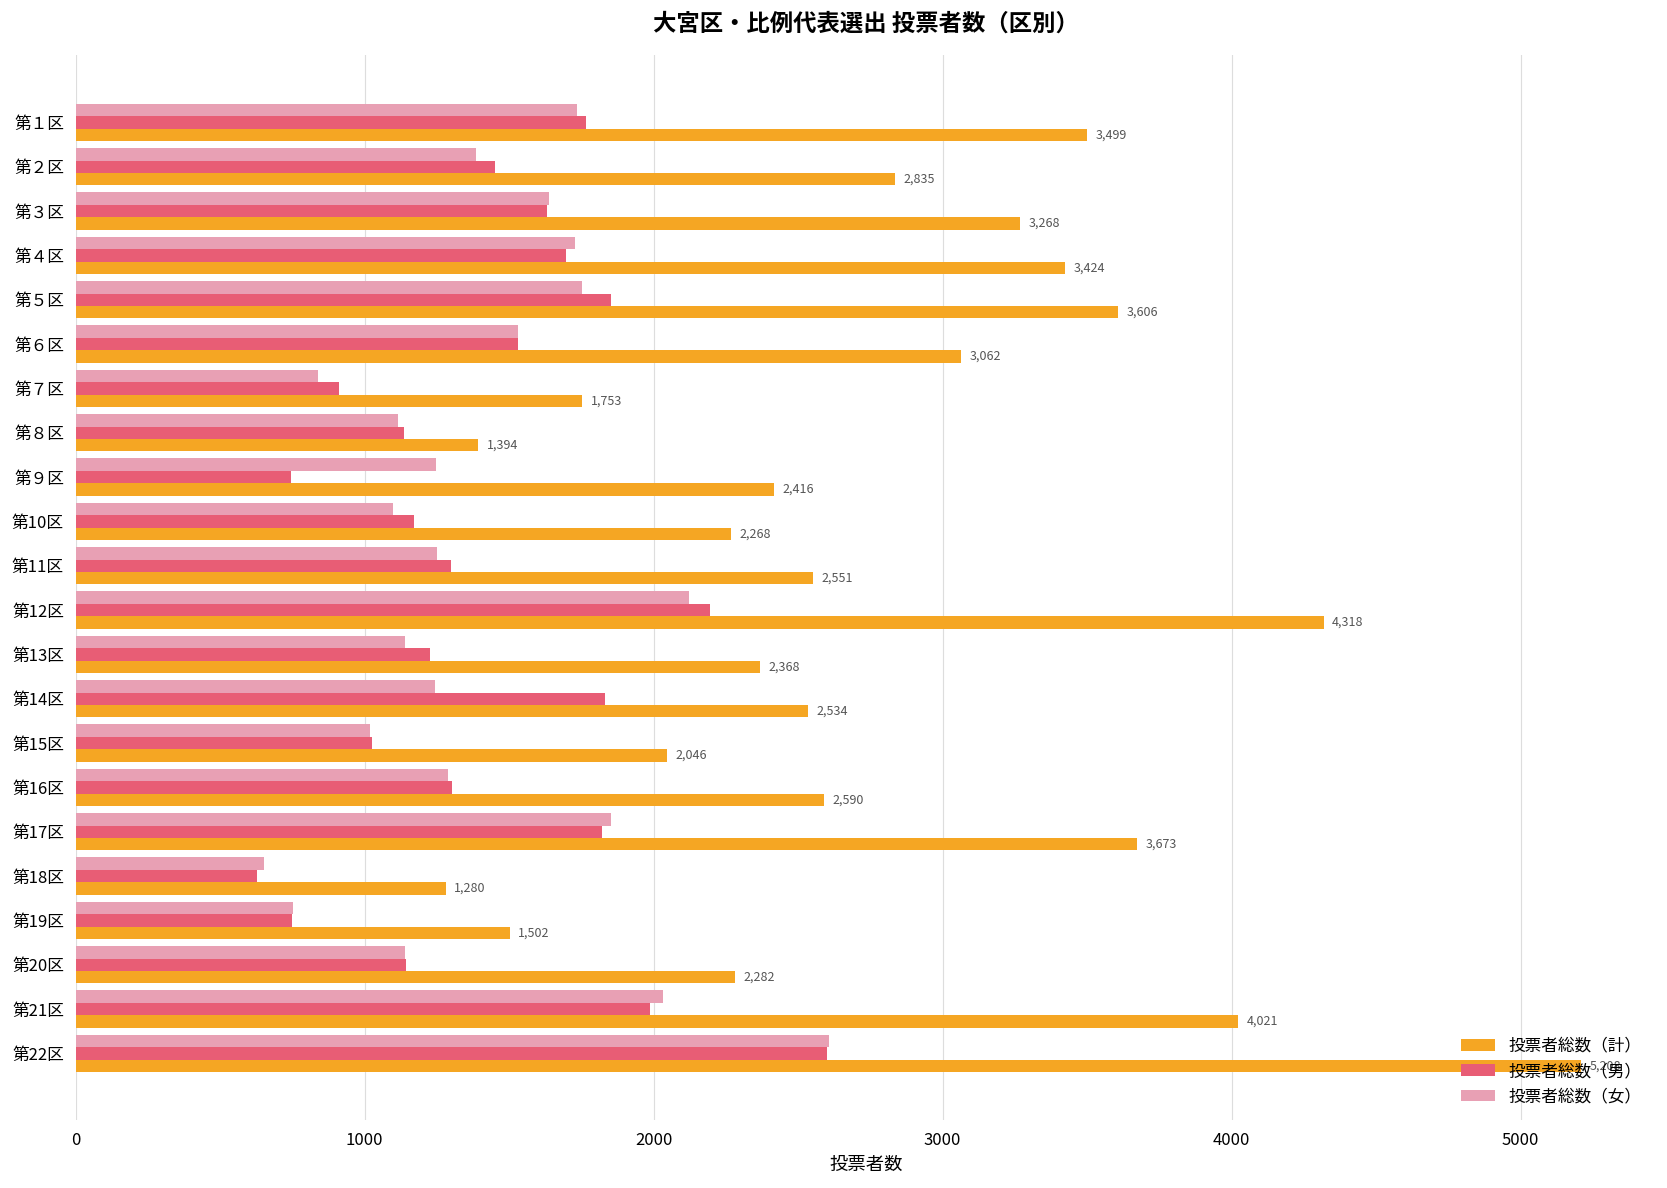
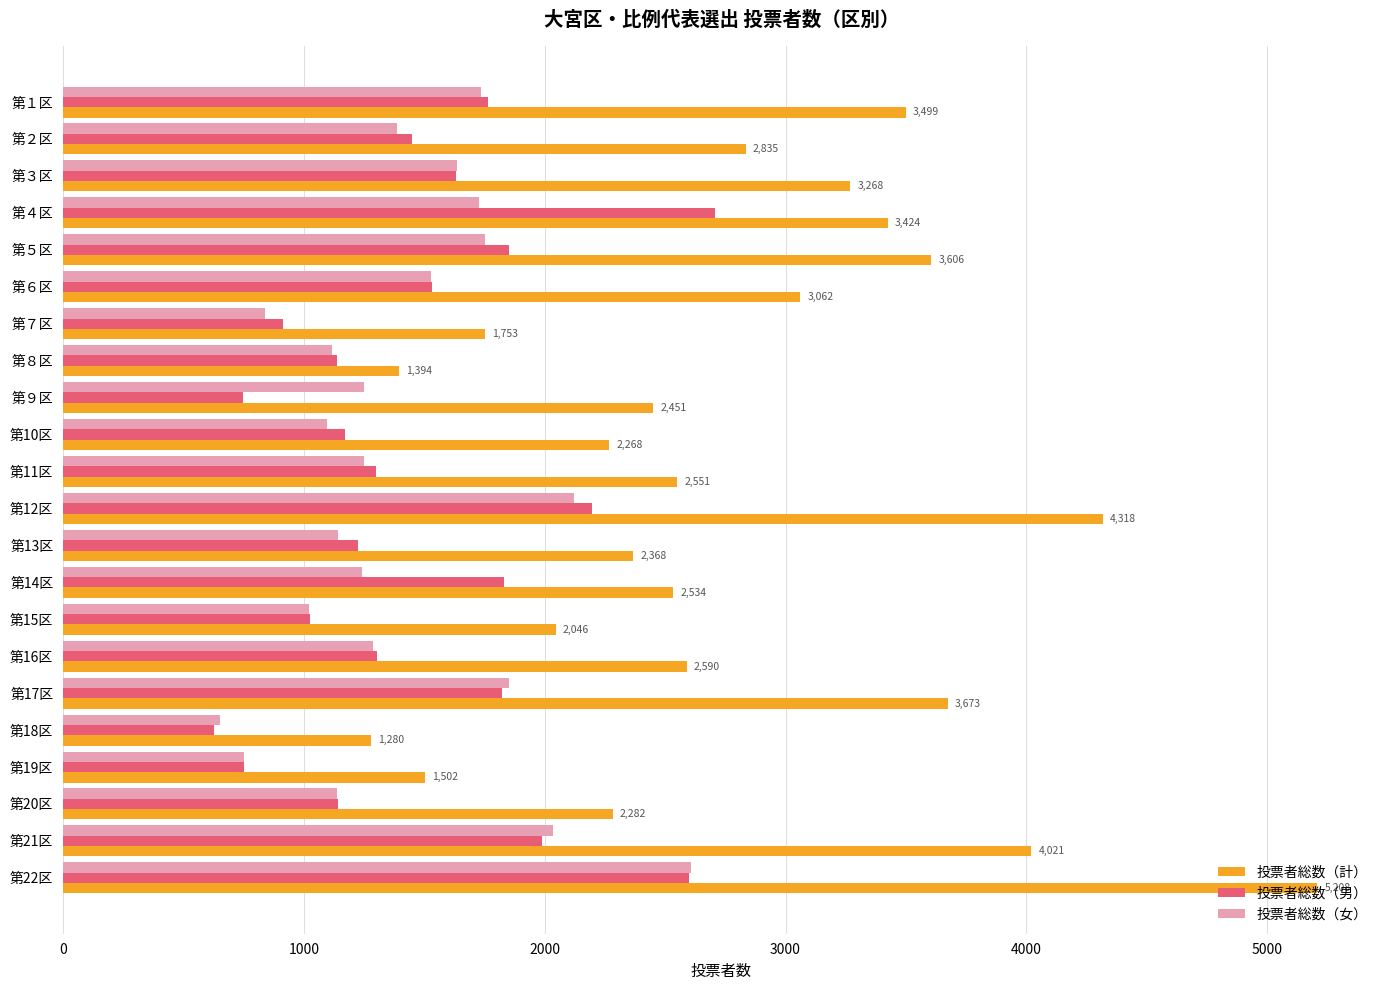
  {
    "投票者総数（計）": {
      "第１区": "3,499",
      "第２区": "2,835",
      "第３区": "3,268",
      "第４区": "3,424",
      "第５区": "3,606",
      "第６区": "3,062",
      "第７区": "1,753",
      "第８区": "1,394",
-     "第９区": "2,416",
+     "第９区": "2,451",
      "第10区": "2,268",
      "第11区": "2,551",
      "第12区": "4,318",
      "第13区": "2,368",
      "第14区": "2,534",
      "第15区": "2,046",
      "第16区": "2,590",
      "第17区": "3,673",
      "第18区": "1,280",
      "第19区": "1,502",
      "第20区": "2,282",
      "第21区": "4,021",
      "第22区": "5,208"
    },
    "投票者総数（男）": {
      "第１区": "1770",
      "第２区": "1450",
      "第３区": "1630",
-     "第４区": "1700",
+     "第４区": "2710",
      "第５区": "1850",
      "第６区": "1530",
      "第７区": "910",
      "第８区": "1140",
      "第９区": "750",
      "第10区": "1170",
      "第11区": "1300",
      "第12区": "2200",
      "第13区": "1230",
      "第14区": "1830",
      "第15区": "1030",
      "第16区": "1300",
      "第17区": "1820",
      "第18区": "630",
      "第19区": "750",
      "第20区": "1140",
      "第21区": "1990",
      "第22区": "2600"
    },
    "投票者総数（女）": {
      "第１区": "1730",
      "第２区": "1390",
      "第３区": "1640",
      "第４区": "1730",
      "第５区": "1750",
      "第６区": "1530",
      "第７区": "840",
      "第８区": "1120",
      "第９区": "1250",
      "第10区": "1100",
      "第11区": "1250",
      "第12区": "2120",
      "第13区": "1140",
      "第14区": "1240",
      "第15区": "1020",
      "第16区": "1290",
      "第17区": "1850",
      "第18区": "650",
      "第19区": "750",
      "第20区": "1140",
      "第21区": "2030",
      "第22区": "2610"
    }
  }
